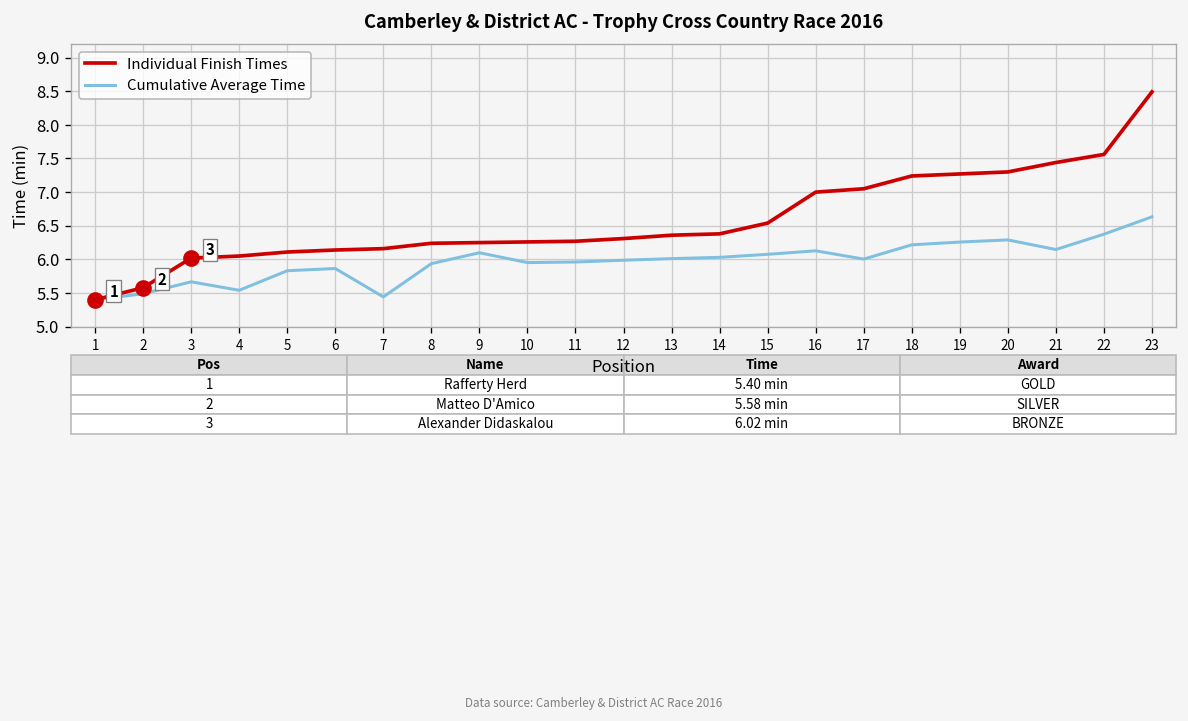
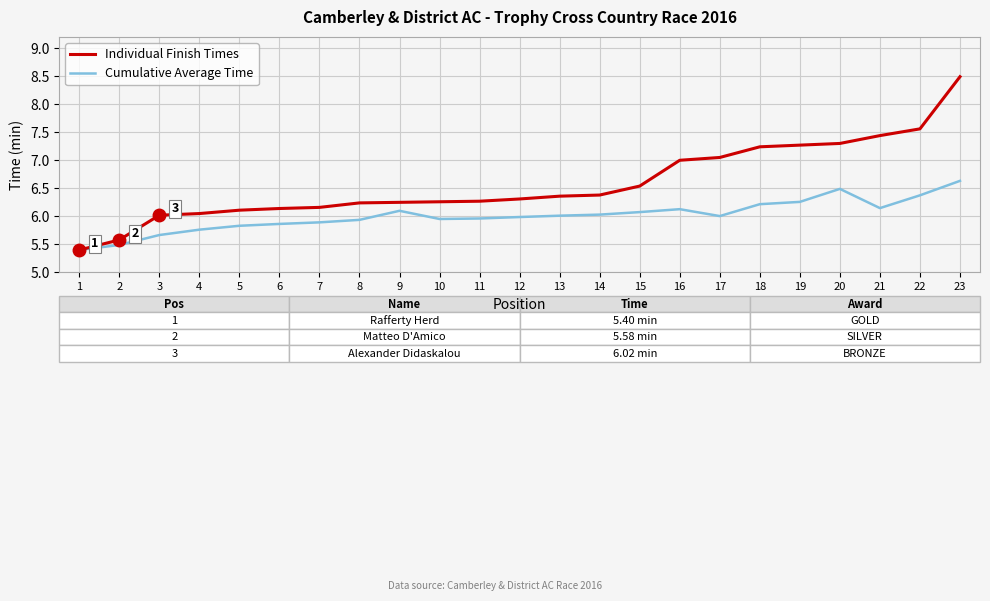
  {
    "Cumulative Average Time": {
      "2": 5.5,
      "3": 5.7,
-     "4": 5.5,
+     "4": 5.8,
      "5": 5.8,
      "6": 5.9,
-     "7": 5.4,
+     "7": 5.9,
      "8": 5.9,
      "9": 6.1,
      "10": 6.0,
      "11": 6.0,
      "12": 6.0,
      "13": 6.0,
      "14": 6.0,
      "15": 6.1,
      "16": 6.1,
      "17": 6.0,
      "18": 6.2,
      "19": 6.3,
-     "20": 6.3,
+     "20": 6.5,
      "21": 6.1,
      "22": 6.4,
      "23": 6.6
    }
  }
